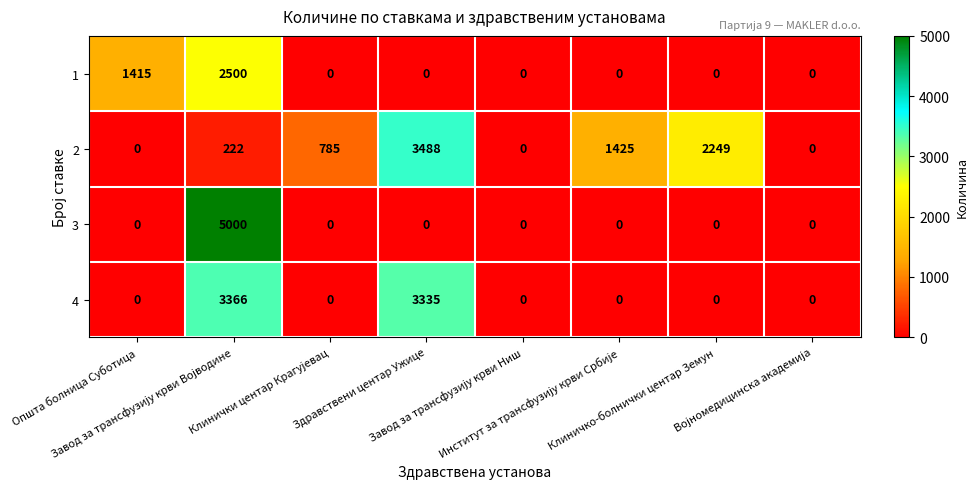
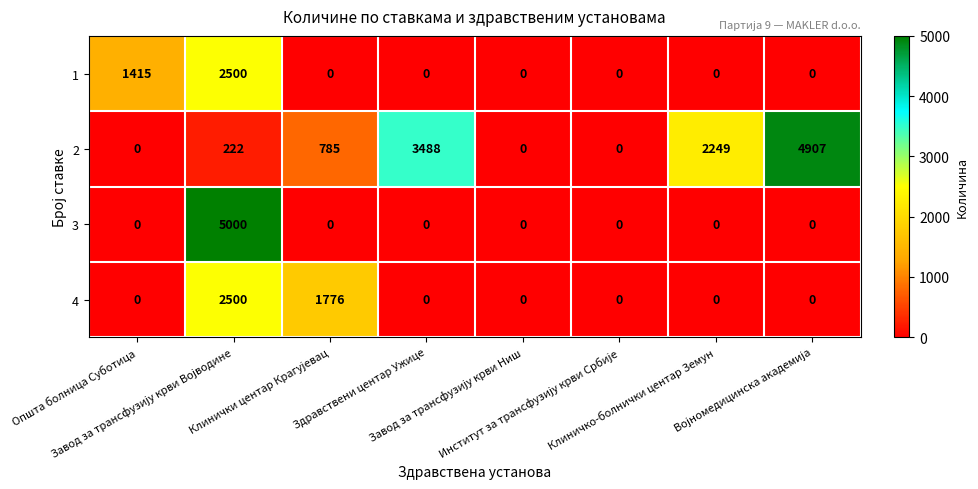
  {
    "1": {
      "Општа болница Суботица": 1415,
      "Завод за трансфузију крви Војводине": 2500,
      "Клинички центар Крагујевац": 0,
      "Здравствени центар Ужице": 0,
      "Завод за трансфузију крви Ниш": 0,
      "Институт за трансфузију крви Србије": 0,
      "Клиничко-болнички центар Земун": 0,
      "Војномедицинска академија": 0
    },
    "2": {
      "Општа болница Суботица": 0,
      "Завод за трансфузију крви Војводине": 222,
      "Клинички центар Крагујевац": 785,
      "Здравствени центар Ужице": 3488,
      "Завод за трансфузију крви Ниш": 0,
-     "Институт за трансфузију крви Србије": 1425,
+     "Институт за трансфузију крви Србије": 0,
      "Клиничко-болнички центар Земун": 2249,
-     "Војномедицинска академија": 0
+     "Војномедицинска академија": 4907
    },
    "3": {
      "Општа болница Суботица": 0,
      "Завод за трансфузију крви Војводине": 5000,
      "Клинички центар Крагујевац": 0,
      "Здравствени центар Ужице": 0,
      "Завод за трансфузију крви Ниш": 0,
      "Институт за трансфузију крви Србије": 0,
      "Клиничко-болнички центар Земун": 0,
      "Војномедицинска академија": 0
    },
    "4": {
      "Општа болница Суботица": 0,
-     "Завод за трансфузију крви Војводине": 3366,
-     "Клинички центар Крагујевац": 0,
-     "Здравствени центар Ужице": 3335,
+     "Завод за трансфузију крви Војводине": 2500,
+     "Клинички центар Крагујевац": 1776,
+     "Здравствени центар Ужице": 0,
      "Завод за трансфузију крви Ниш": 0,
      "Институт за трансфузију крви Србије": 0,
      "Клиничко-болнички центар Земун": 0,
      "Војномедицинска академија": 0
    }
  }
